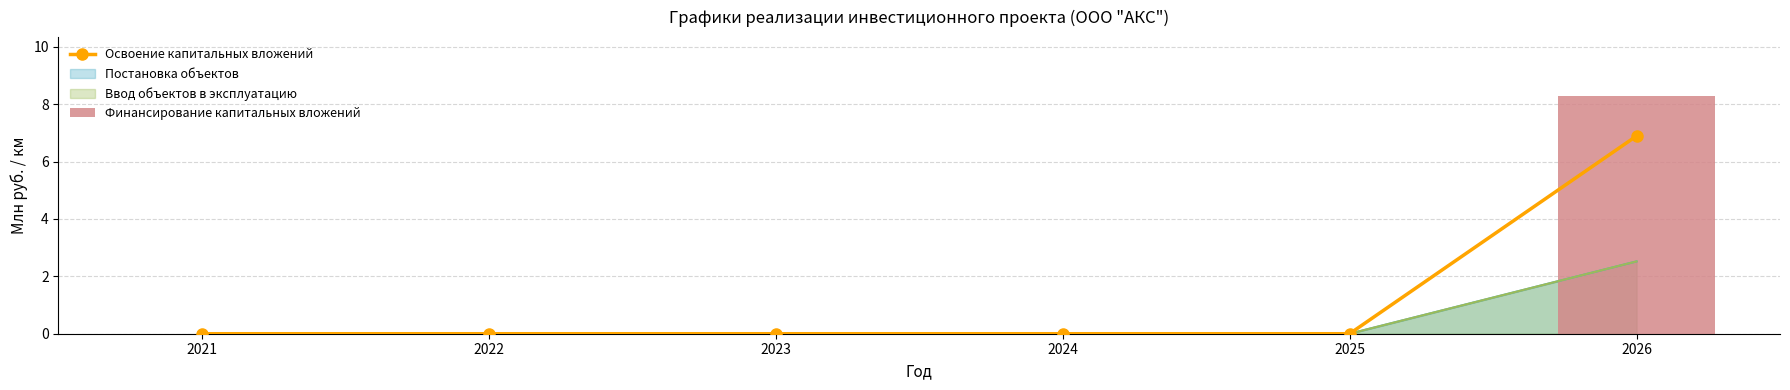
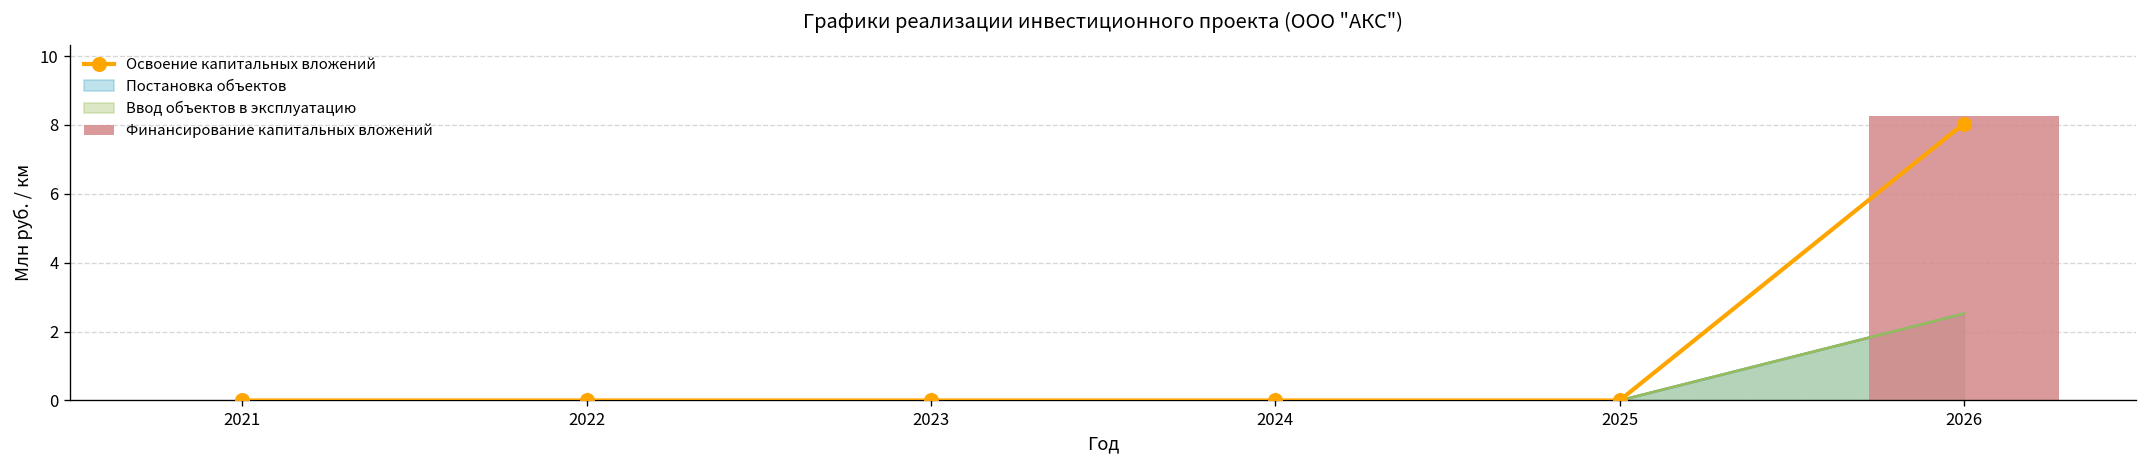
  {
    "Финансирование капитальных вложений": {
      "2021": 0.0,
      "2022": 0.0,
      "2023": 0.0,
      "2024": 0.0,
      "2025": 0.0,
      "2026": 8.3
    },
    "Освоение капитальных вложений": {
-     "2026": 6.9
+     "2026": 8.0
    },
    "Ввод объектов в эксплуатацию": {
      "2026": 2.5
    }
  }
